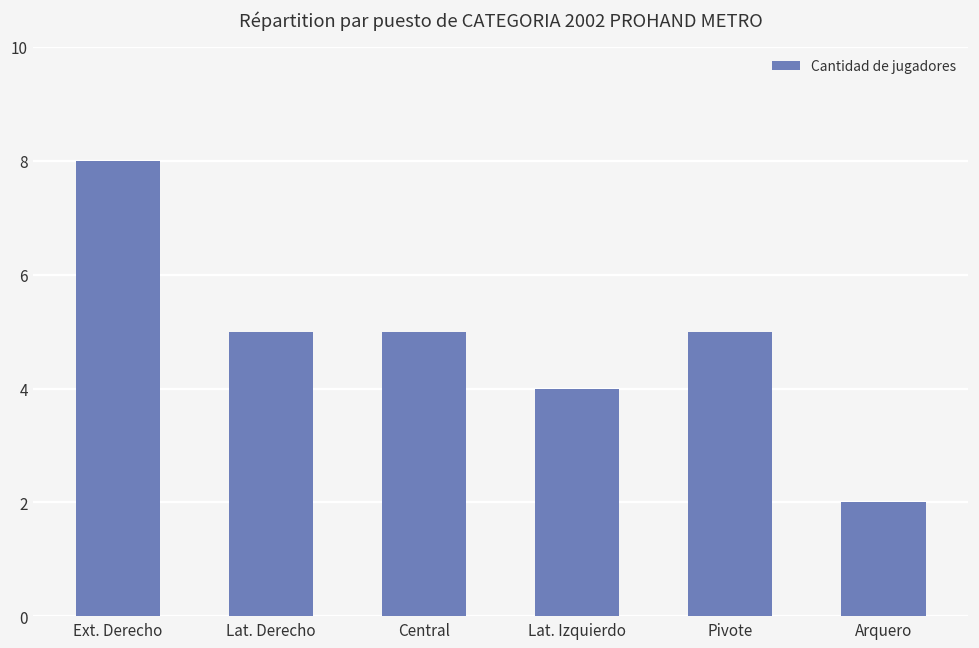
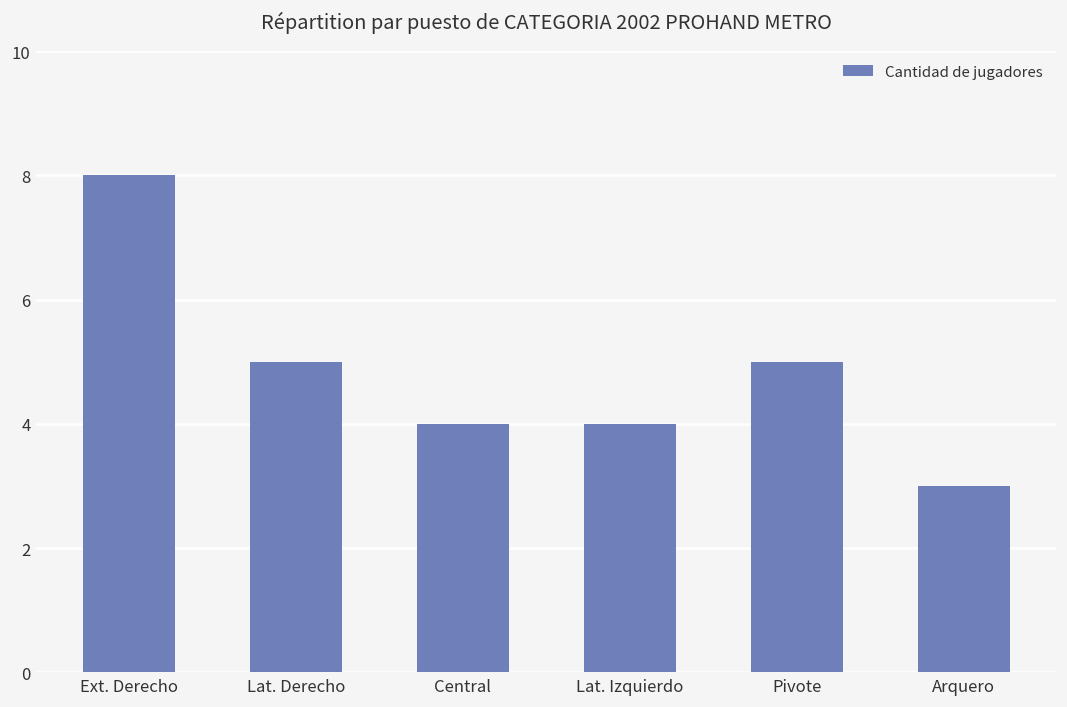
  {
    "Ext. Derecho": 8,
    "Lat. Derecho": 5,
-   "Central": 5,
+   "Central": 4,
    "Lat. Izquierdo": 4,
    "Pivote": 5,
-   "Arquero": 2
+   "Arquero": 3
  }
